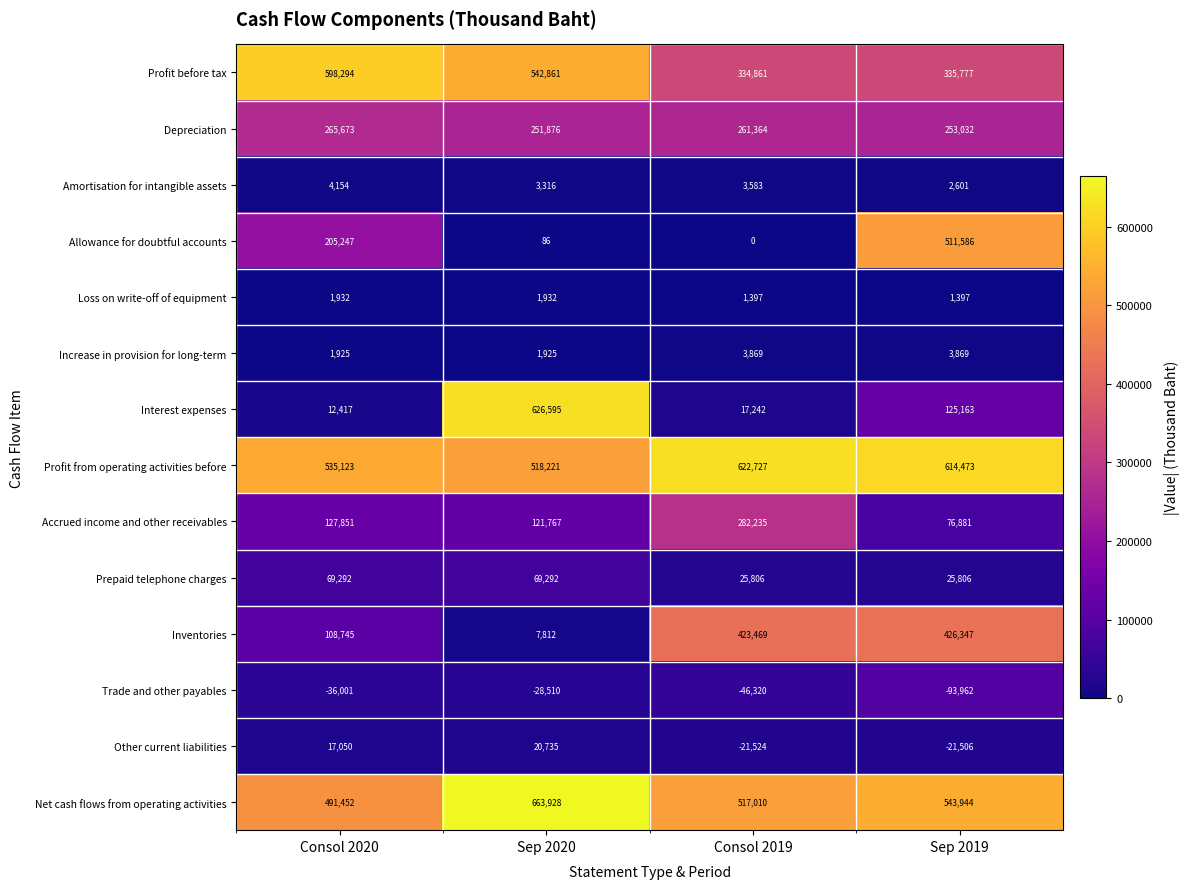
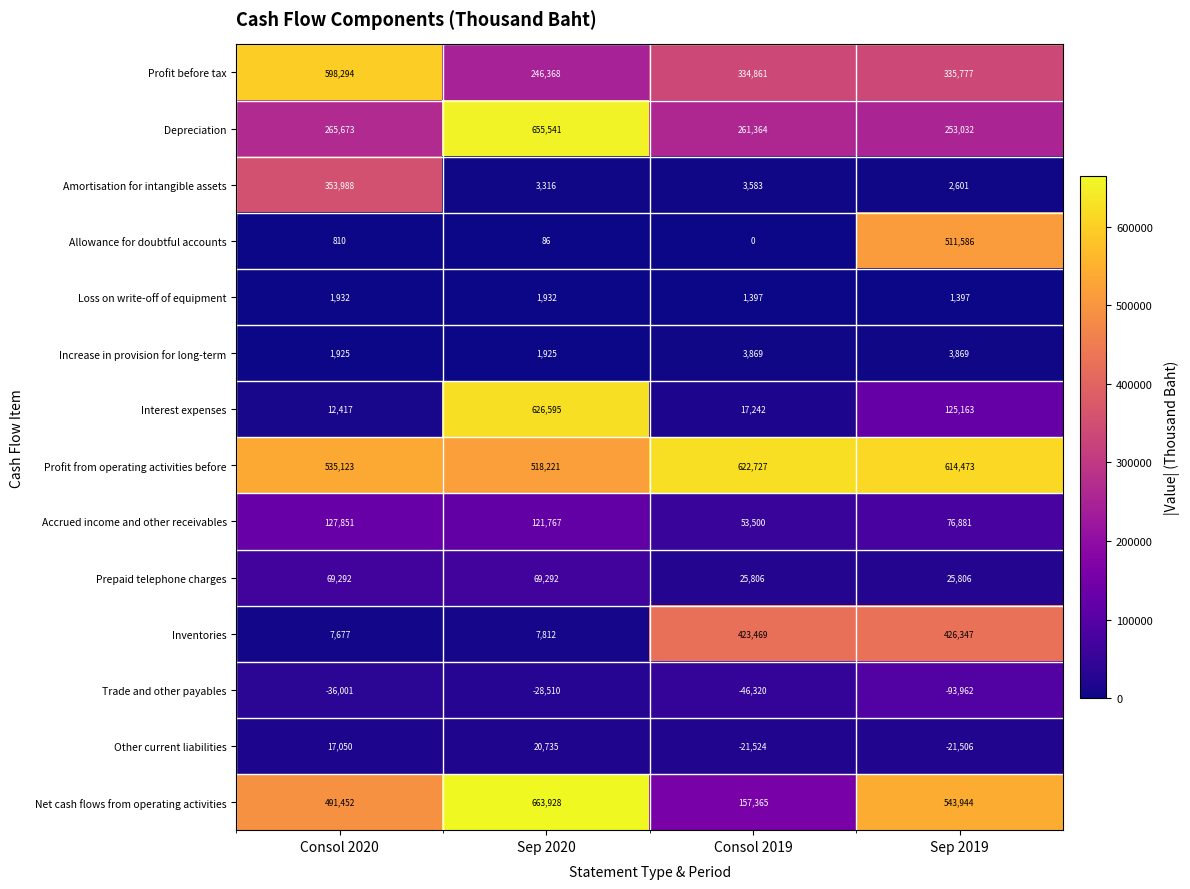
  {
    "Profit before tax": {
      "Consol 2020": "598,294",
-     "Sep 2020": "542,861",
+     "Sep 2020": "246,368",
      "Consol 2019": "334,861",
      "Sep 2019": "335,777"
    },
    "Depreciation": {
      "Consol 2020": "265,673",
-     "Sep 2020": "251,876",
+     "Sep 2020": "655,541",
      "Consol 2019": "261,364",
      "Sep 2019": "253,032"
    },
    "Amortisation for intangible assets": {
-     "Consol 2020": "4,154",
+     "Consol 2020": "353,988",
      "Sep 2020": "3,316",
      "Consol 2019": "3,583",
      "Sep 2019": "2,601"
    },
    "Allowance for doubtful accounts": {
-     "Consol 2020": "205,247",
+     "Consol 2020": "810",
      "Sep 2020": "86",
      "Consol 2019": "0",
      "Sep 2019": "511,586"
    },
    "Loss on write-off of equipment": {
      "Consol 2020": "1,932",
      "Sep 2020": "1,932",
      "Consol 2019": "1,397",
      "Sep 2019": "1,397"
    },
    "Increase in provision for long-term": {
      "Consol 2020": "1,925",
      "Sep 2020": "1,925",
      "Consol 2019": "3,869",
      "Sep 2019": "3,869"
    },
    "Interest expenses": {
      "Consol 2020": "12,417",
      "Sep 2020": "626,595",
      "Consol 2019": "17,242",
      "Sep 2019": "125,163"
    },
    "Profit from operating activities before": {
      "Consol 2020": "535,123",
      "Sep 2020": "518,221",
      "Consol 2019": "622,727",
      "Sep 2019": "614,473"
    },
    "Accrued income and other receivables": {
      "Consol 2020": "127,851",
      "Sep 2020": "121,767",
-     "Consol 2019": "282,235",
+     "Consol 2019": "53,500",
      "Sep 2019": "76,881"
    },
    "Prepaid telephone charges": {
      "Consol 2020": "69,292",
      "Sep 2020": "69,292",
      "Consol 2019": "25,806",
      "Sep 2019": "25,806"
    },
    "Inventories": {
-     "Consol 2020": "108,745",
+     "Consol 2020": "7,677",
      "Sep 2020": "7,812",
      "Consol 2019": "423,469",
      "Sep 2019": "426,347"
    },
    "Trade and other payables": {
      "Consol 2020": "-36,001",
      "Sep 2020": "-28,510",
      "Consol 2019": "-46,320",
      "Sep 2019": "-93,962"
    },
    "Other current liabilities": {
      "Consol 2020": "17,050",
      "Sep 2020": "20,735",
      "Consol 2019": "-21,524",
      "Sep 2019": "-21,506"
    },
    "Net cash flows from operating activities": {
      "Consol 2020": "491,452",
      "Sep 2020": "663,928",
-     "Consol 2019": "517,010",
+     "Consol 2019": "157,365",
      "Sep 2019": "543,944"
    }
  }
